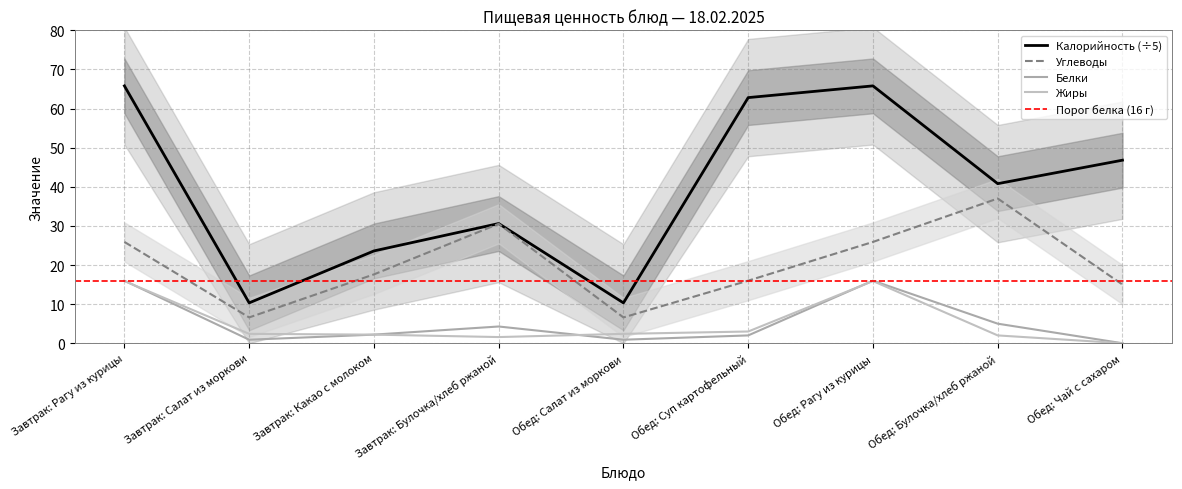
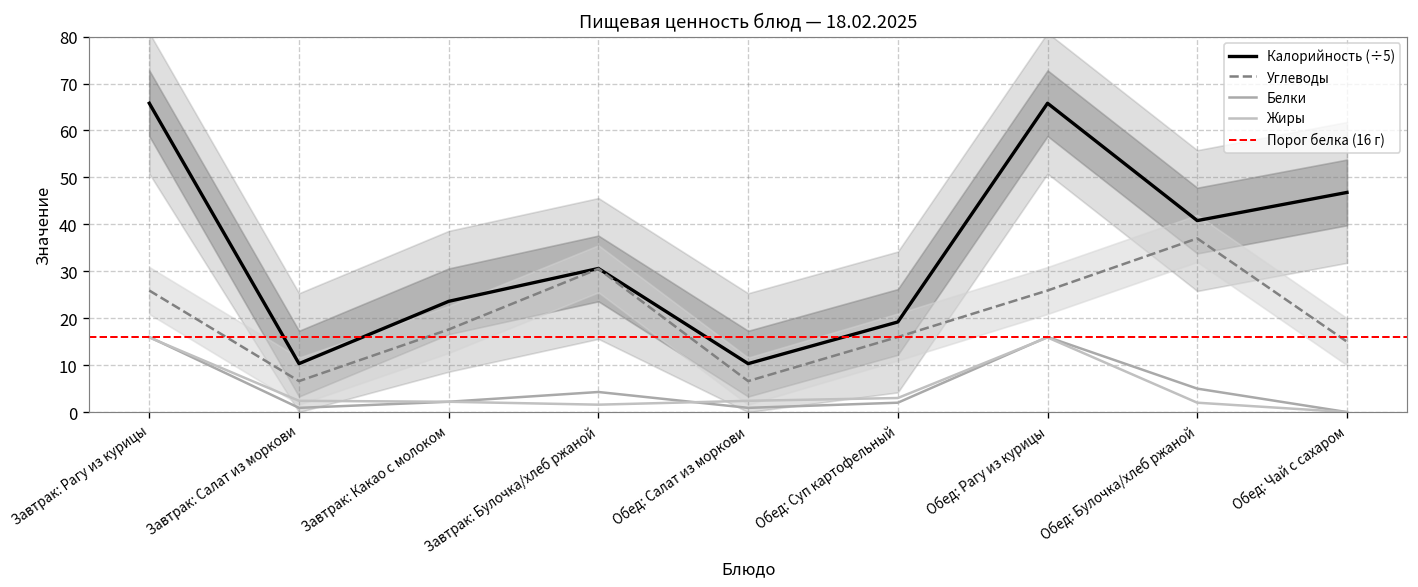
  {
    "Калорийность (÷5)": {
      "Завтрак: Рагу из курицы": 66,
      "Завтрак: Салат из моркови": 10,
      "Завтрак: Какао с молоком": 24,
      "Обед: Салат из моркови": 10,
-     "Обед: Суп картофельный": 63,
+     "Обед: Суп картофельный": 19,
      "Обед: Рагу из курицы": 66,
      "Обед: Булочка/хлеб ржаной": 41,
      "Обед: Чай с сахаром": 47
    }
  }
